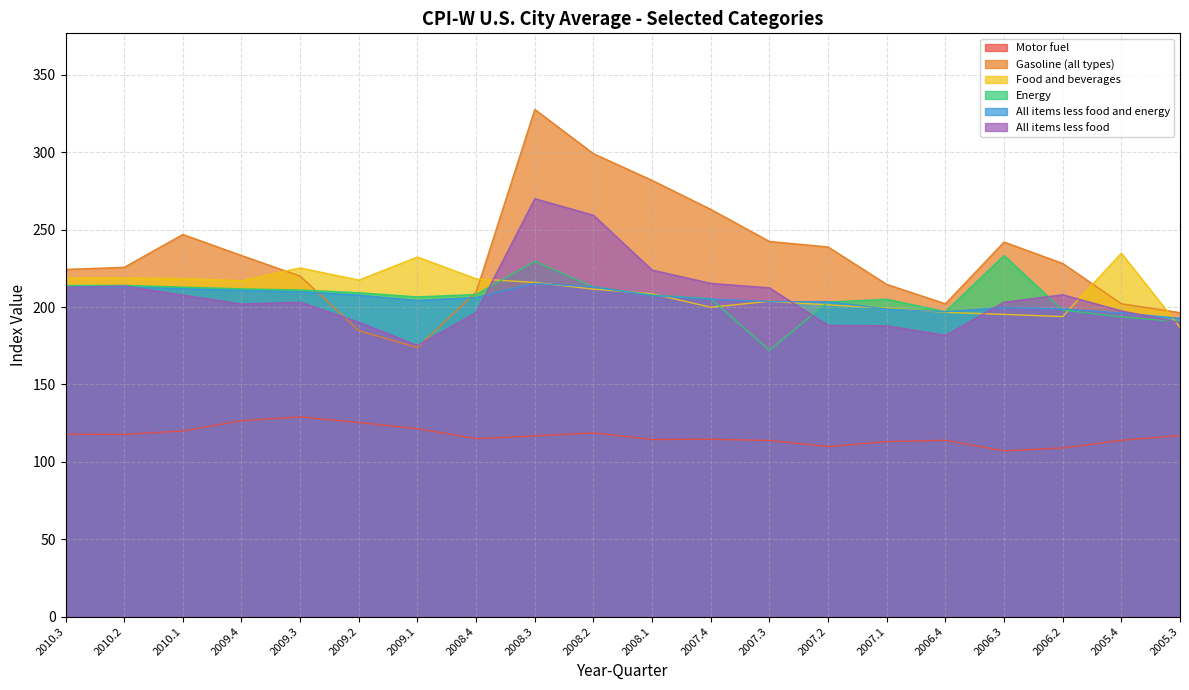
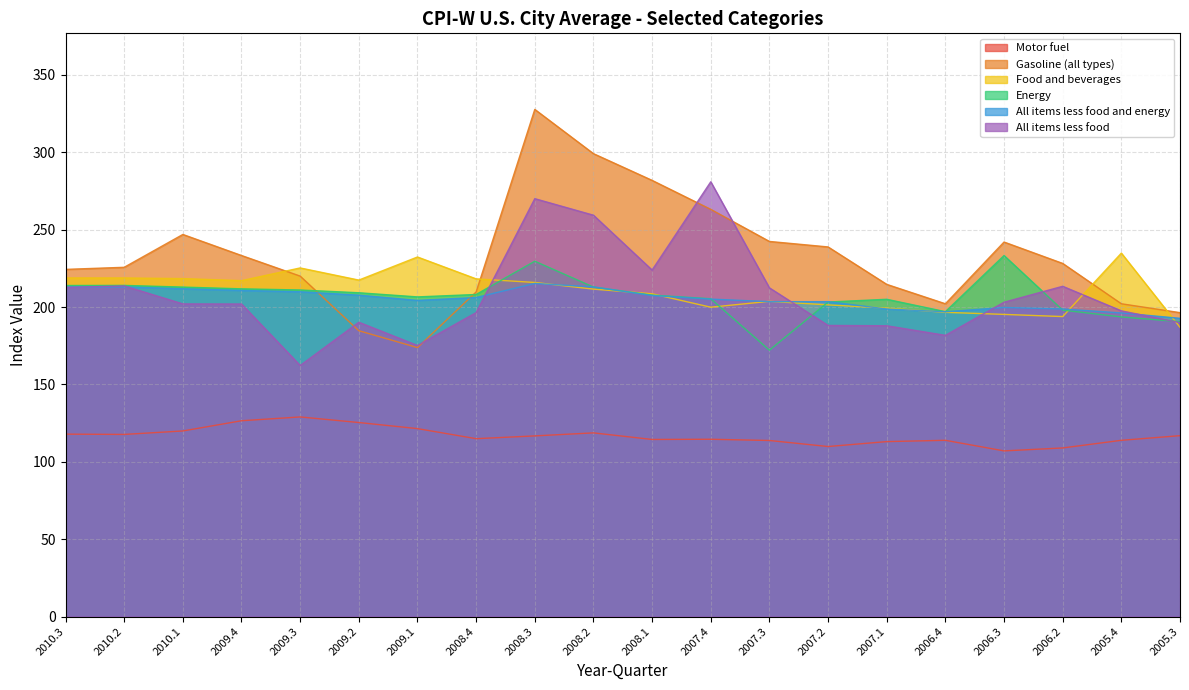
  {
    "Food and beverages": {
      "2010.3": 219,
      "2010.2": 219,
      "2010.1": 218,
      "2009.4": 217,
      "2009.3": 225,
      "2009.2": 217,
      "2009.1": 232,
      "2008.4": 218,
      "2007.4": 200,
      "2007.2": 201,
      "2006.3": 195,
      "2006.2": 194,
      "2005.4": 235,
      "2005.3": 187
    },
    "Energy": {
      "2009.1": 207,
      "2008.3": 230,
      "2007.3": 172,
      "2007.1": 205,
      "2006.3": 233,
      "2005.4": 194
    },
    "All items less food and energy": {
      "2009.1": 204,
      "2008.4": 206,
      "2006.3": 200,
      "2005.3": 193
    },
    "All items less food": {
-     "2010.1": 208,
+     "2010.1": 202,
      "2009.4": 202,
-     "2009.3": 203,
+     "2009.3": 162,
      "2009.2": 190,
      "2008.4": 196,
      "2008.3": 270,
      "2008.2": 259,
      "2008.1": 224,
-     "2007.4": 215,
+     "2007.4": 281,
      "2007.3": 212,
      "2007.2": 188,
      "2007.1": 188,
      "2006.4": 182,
      "2006.3": 203,
-     "2006.2": 208
+     "2006.2": 213
    }
  }
